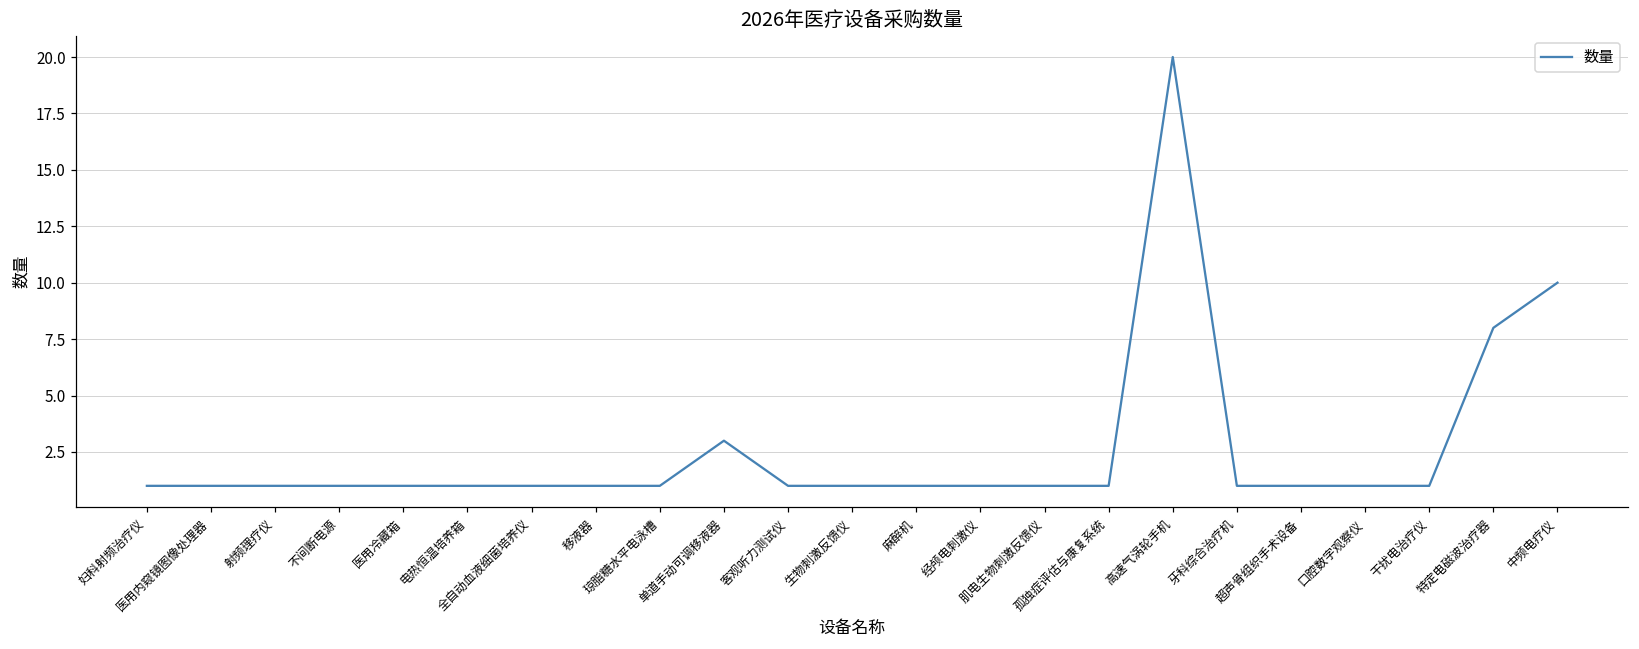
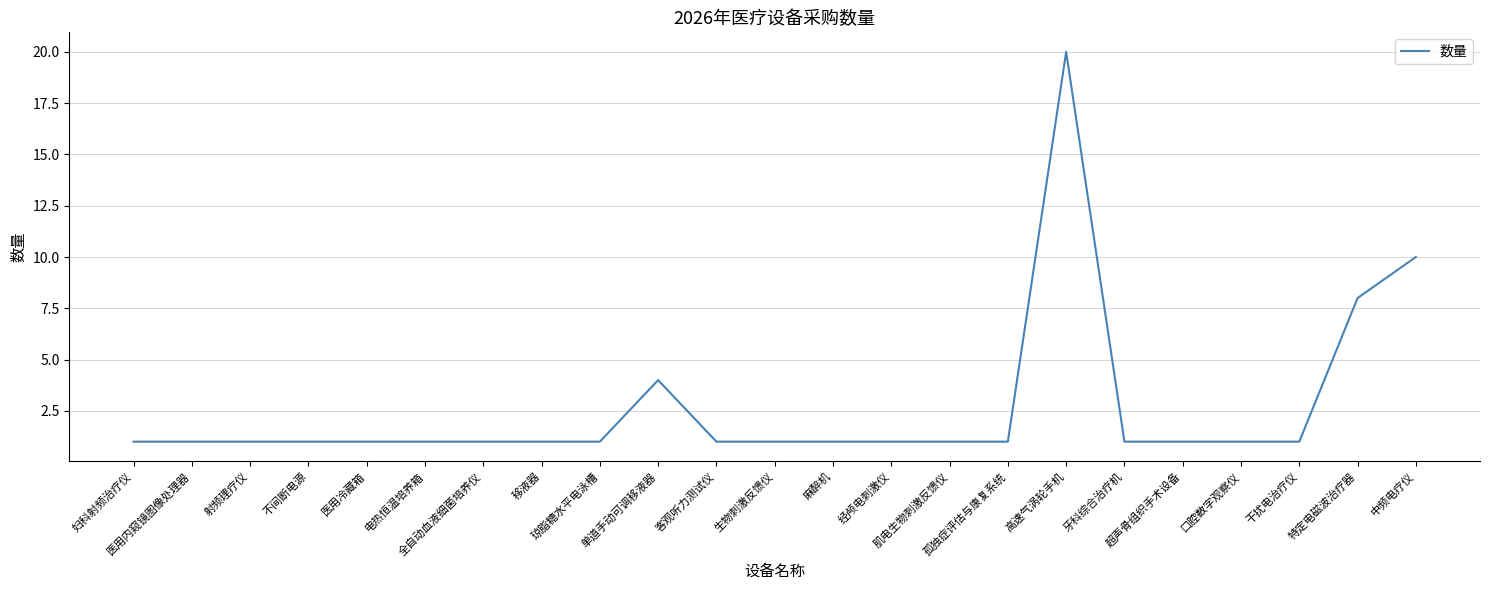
  {
    "妇科射频治疗仪": 1,
    "医用内窥镜图像处理器": 1,
    "射频理疗仪": 1,
    "不间断电源": 1,
    "医用冷藏箱": 1,
    "电热恒温培养箱": 1,
    "全自动血液细菌培养仪": 1,
    "移液器": 1,
    "琼脂糖水平电泳槽": 1,
-   "单道手动可调移液器": 3,
+   "单道手动可调移液器": 4,
    "客观听力测试仪": 1,
    "生物刺激反馈仪": 1,
    "麻醉机": 1,
    "经颅电刺激仪": 1,
    "肌电生物刺激反馈仪": 1,
    "孤独症评估与康复系统": 1,
    "高速气涡轮手机": 20,
    "牙科综合治疗机": 1,
    "超声骨组织手术设备": 1,
    "口腔数字观察仪": 1,
    "干扰电治疗仪": 1,
    "特定电磁波治疗器": 8,
    "中频电疗仪": 10
  }
